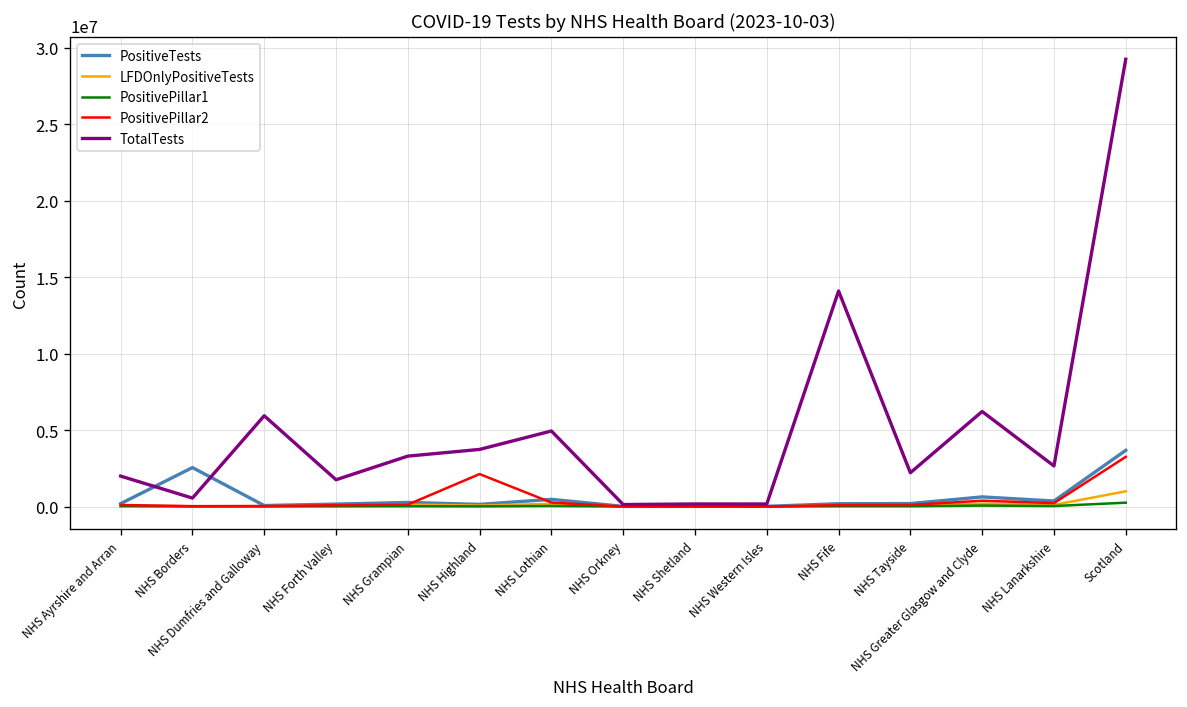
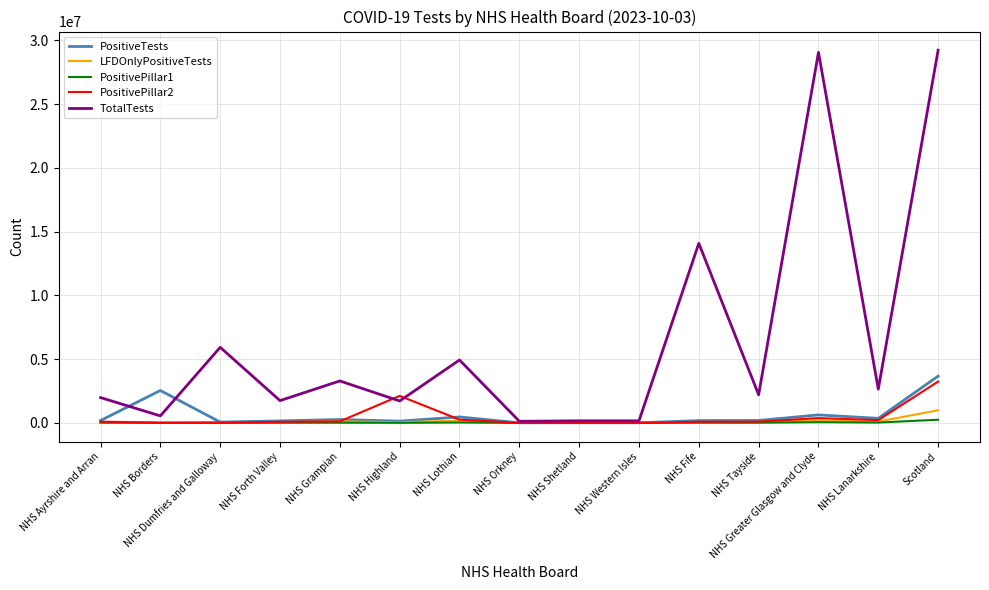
  {
    "PositiveTests": {
      "NHS Borders": 2500000,
      "NHS Lothian": 500000,
      "NHS Greater Glasgow and Clyde": 600000,
      "Scotland": 3700000
    },
    "LFDOnlyPositiveTests": {
      "Scotland": 1000000
    },
    "PositivePillar1": {
      "Scotland": 300000
    },
    "PositivePillar2": {
      "NHS Highland": 2100000,
      "Scotland": 3200000
    },
    "TotalTests": {
      "NHS Ayrshire and Arran": 2000000,
      "NHS Borders": 600000,
      "NHS Dumfries and Galloway": 5900000,
      "NHS Forth Valley": 1800000,
      "NHS Grampian": 3300000,
-     "NHS Highland": 3700000,
+     "NHS Highland": 1700000,
      "NHS Lothian": 4900000,
      "NHS Fife": 14100000,
      "NHS Tayside": 2200000,
-     "NHS Greater Glasgow and Clyde": 6200000,
+     "NHS Greater Glasgow and Clyde": 29100000,
      "NHS Lanarkshire": 2700000,
      "Scotland": 29200000
    }
  }
